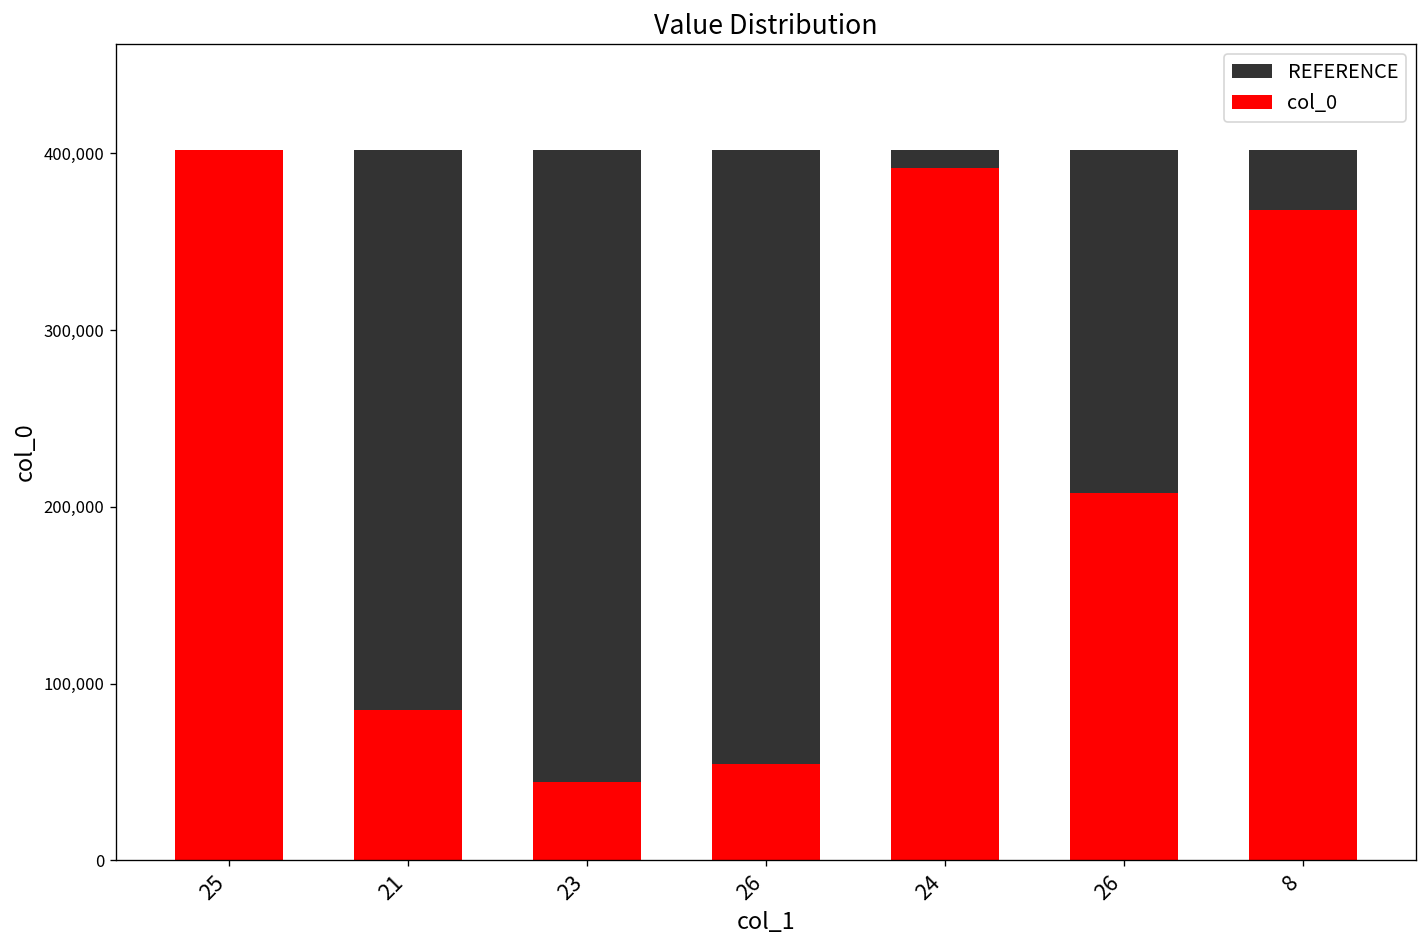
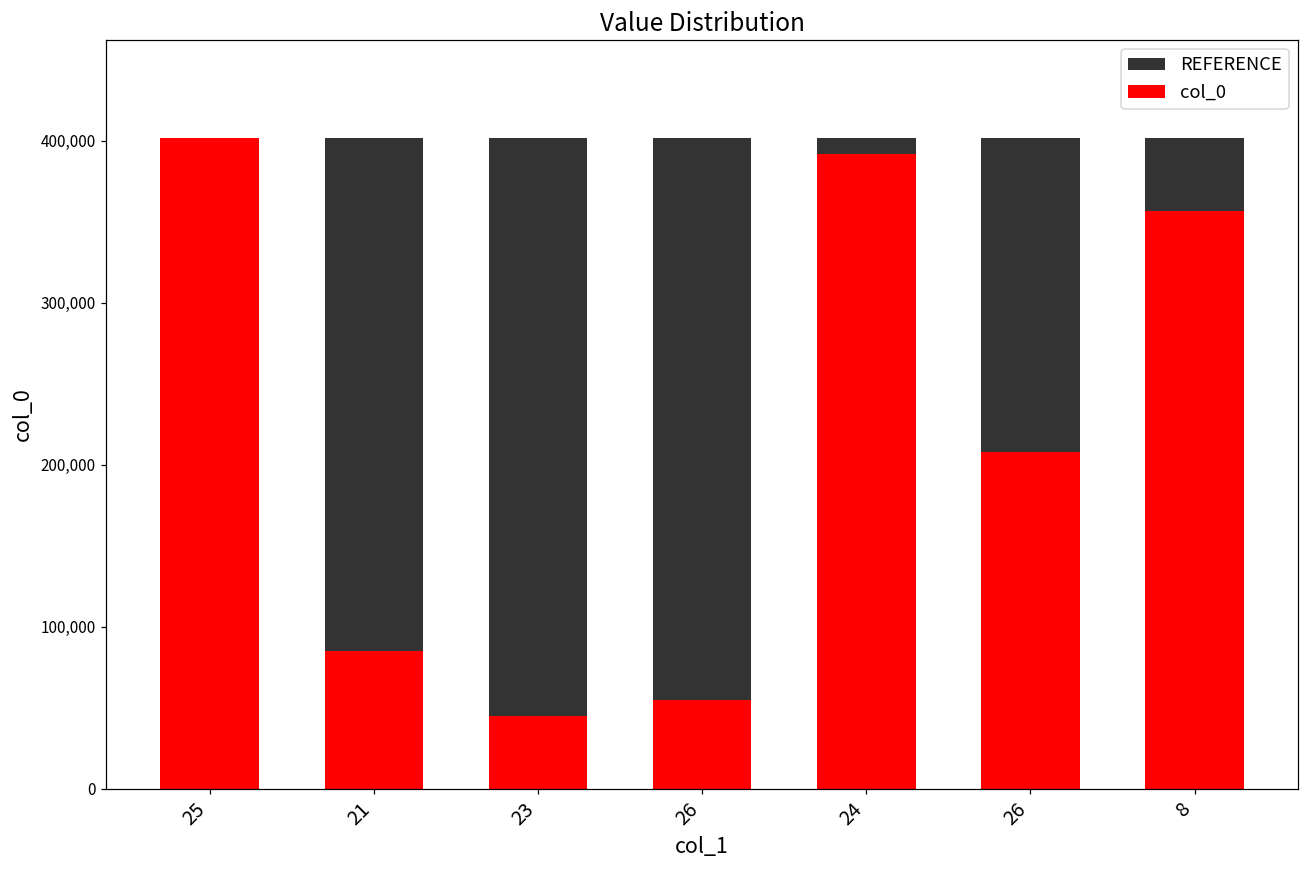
  {
    "REFERENCE": {
      "25": "402,000",
      "21": "402,000",
      "23": "402,000",
      "24": "402,000",
      "8": "402,000"
    },
    "col_0": {
      "25": "402,000",
-     "8": "368,000"
+     "8": "357,000"
    }
  }
